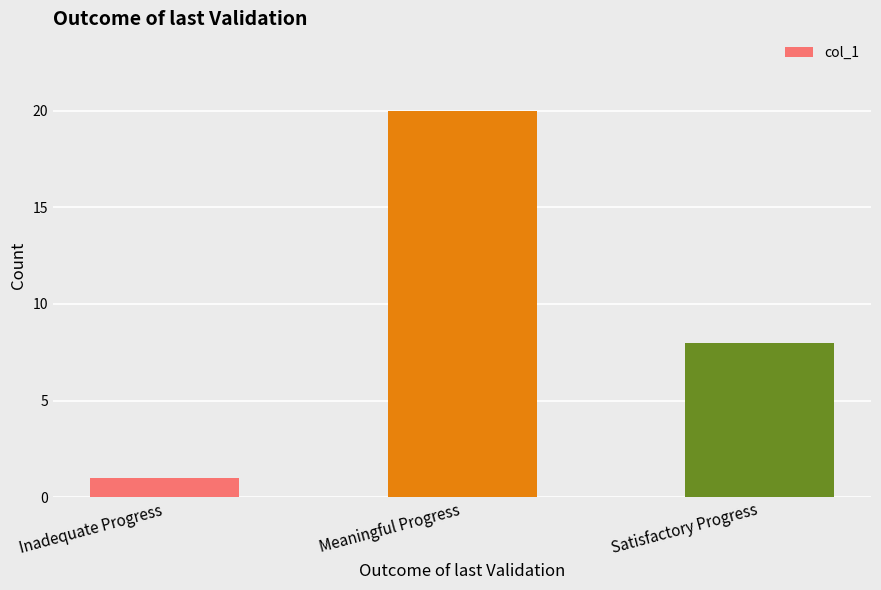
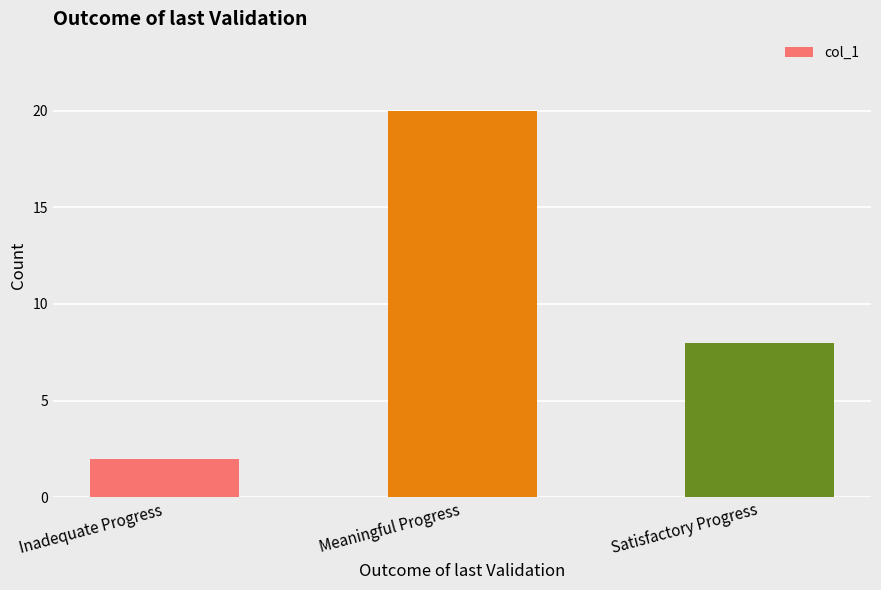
  {
-   "Inadequate Progress": 1,
+   "Inadequate Progress": 2,
    "Meaningful Progress": 20,
    "Satisfactory Progress": 8
  }
